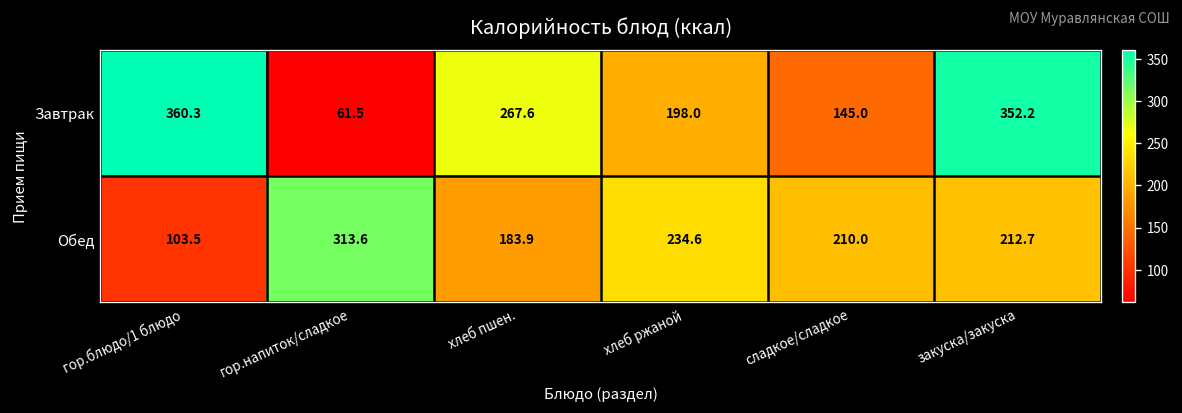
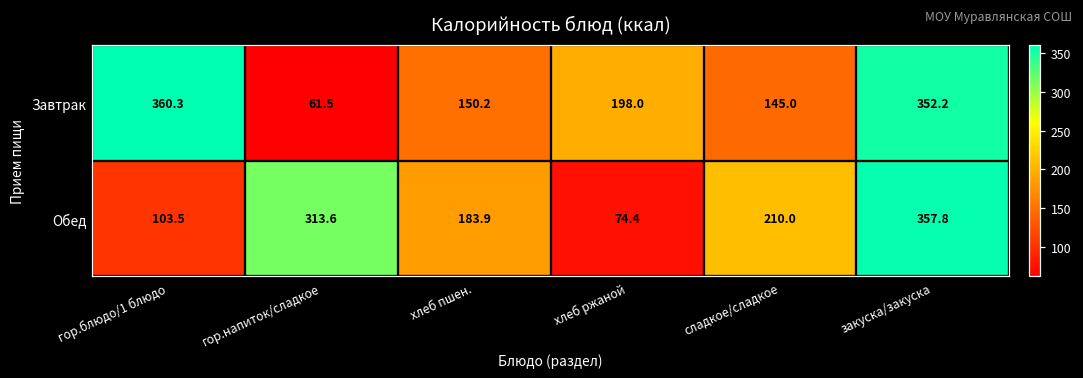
  {
    "Завтрак": {
      "гор.блюдо/1 блюдо": 360.3,
      "гор.напиток/сладкое": 61.5,
-     "хлеб пшен.": 267.6,
+     "хлеб пшен.": 150.2,
      "хлеб ржаной": 198.0,
      "сладкое/сладкое": 145.0,
      "закуска/закуска": 352.2
    },
    "Обед": {
      "гор.блюдо/1 блюдо": 103.5,
      "гор.напиток/сладкое": 313.6,
      "хлеб пшен.": 183.9,
-     "хлеб ржаной": 234.6,
+     "хлеб ржаной": 74.4,
      "сладкое/сладкое": 210.0,
-     "закуска/закуска": 212.7
+     "закуска/закуска": 357.8
    }
  }
